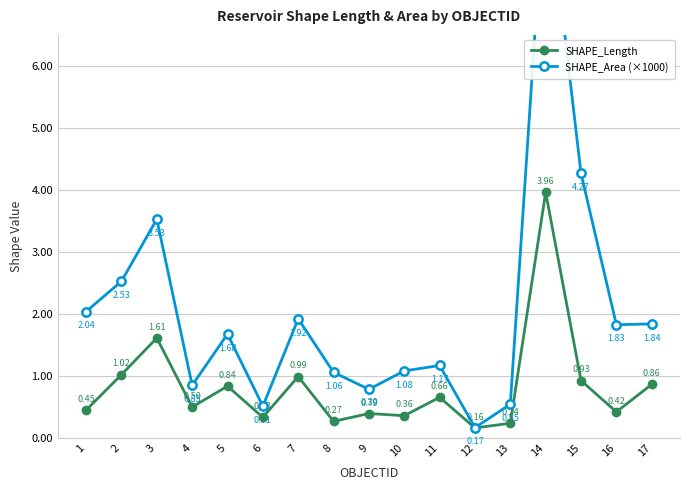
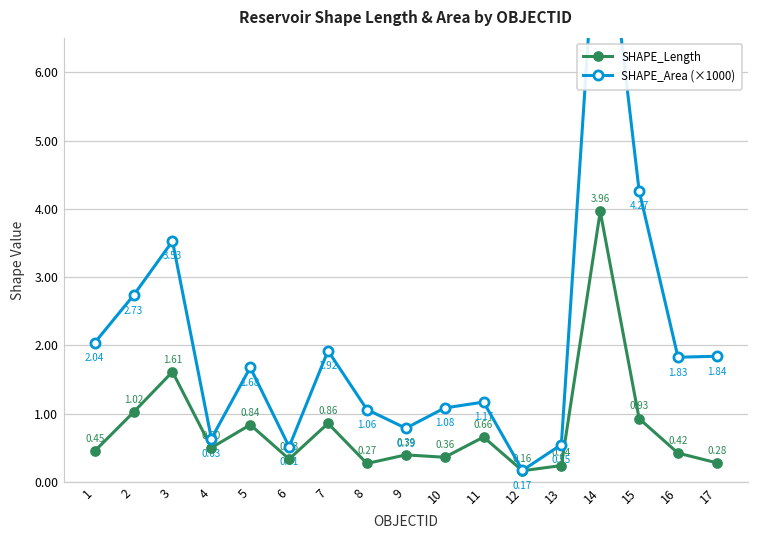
  {
    "SHAPE_Length": {
      "1": 0.45,
      "2": 1.02,
      "3": 1.61,
      "5": 0.84,
-     "7": 0.99,
+     "7": 0.86,
      "8": 0.27,
      "10": 0.36,
      "14": 3.96,
      "15": 0.93,
      "16": 0.42,
-     "17": 0.86
+     "17": 0.28
    },
    "SHAPE_Area (×1000)": {
      "1": 2.04,
-     "2": 2.53,
+     "2": 2.73,
      "3": 3.53,
-     "4": 0.85,
+     "4": 0.63,
      "5": 1.68,
      "7": 1.92,
      "8": 1.06,
      "10": 1.08,
      "15": 4.27,
      "16": 1.83,
      "17": 1.84
    }
  }
